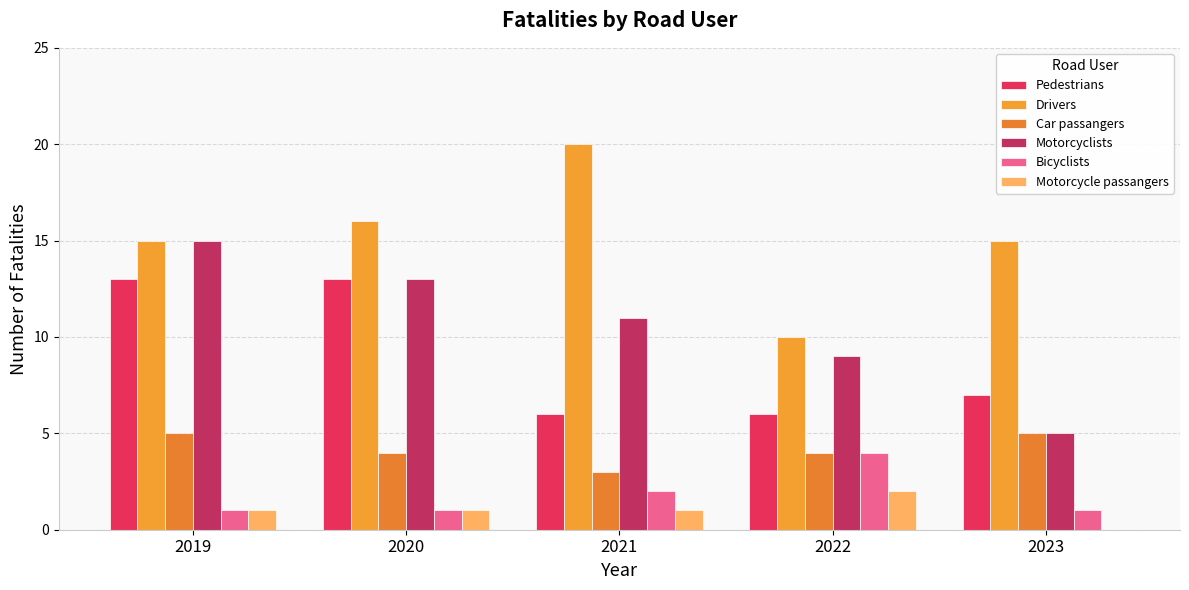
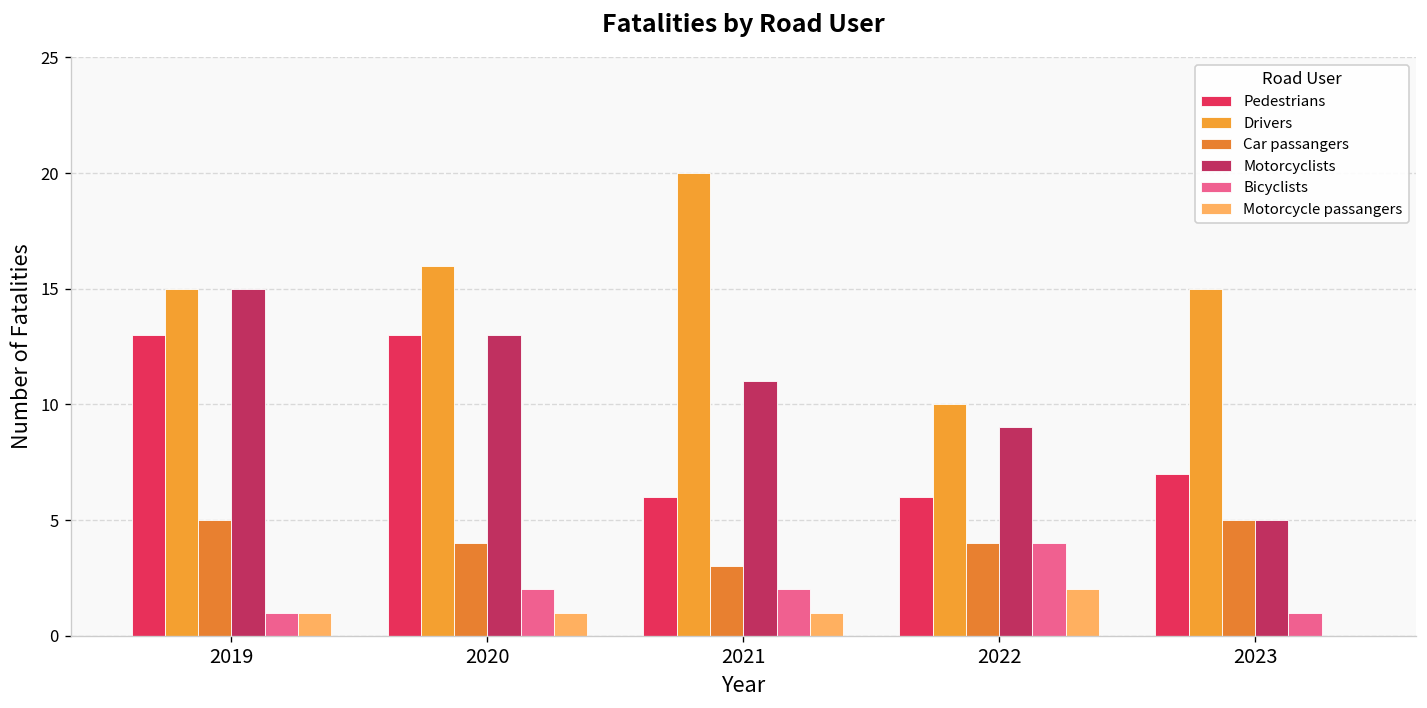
  {
    "Bicyclists": {
      "2019": 1,
-     "2020": 1,
+     "2020": 2,
      "2021": 2,
      "2022": 4,
      "2023": 1
    }
  }
